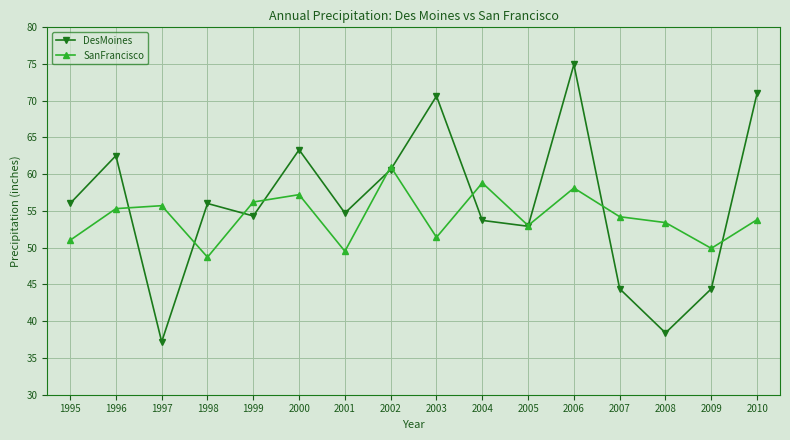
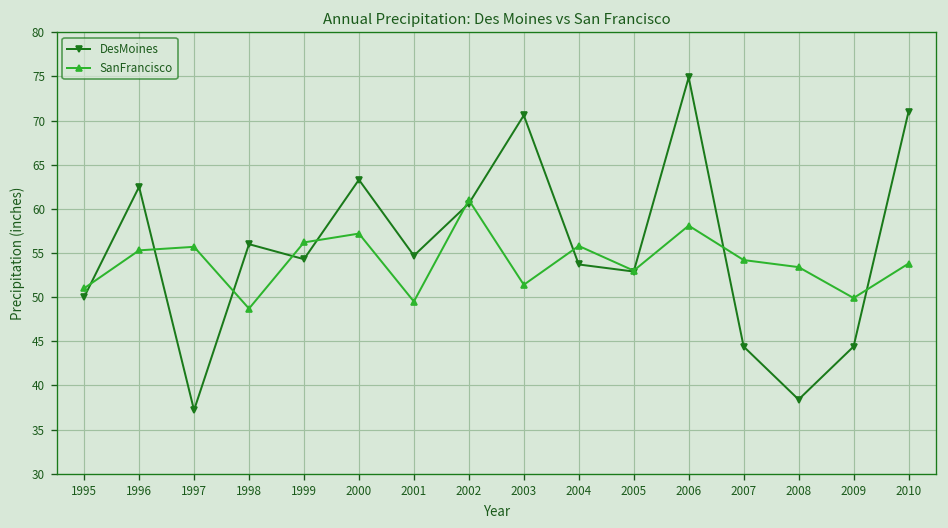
  {
    "DesMoines": {
-     "1995": 56,
+     "1995": 50,
      "1996": 63,
      "1997": 37,
      "1998": 56,
      "1999": 54,
      "2000": 63,
      "2001": 55,
      "2002": 61,
      "2003": 71,
      "2004": 54,
      "2006": 75,
      "2007": 44,
      "2008": 38,
      "2009": 44,
      "2010": 71
    },
    "SanFrancisco": {
      "1995": 51,
      "1996": 55,
      "1997": 56,
      "1998": 49,
      "1999": 56,
      "2000": 57,
      "2001": 50,
      "2002": 61,
      "2003": 51,
-     "2004": 59,
+     "2004": 56,
      "2006": 58,
      "2007": 54,
      "2008": 53,
      "2009": 50,
      "2010": 54
    }
  }
